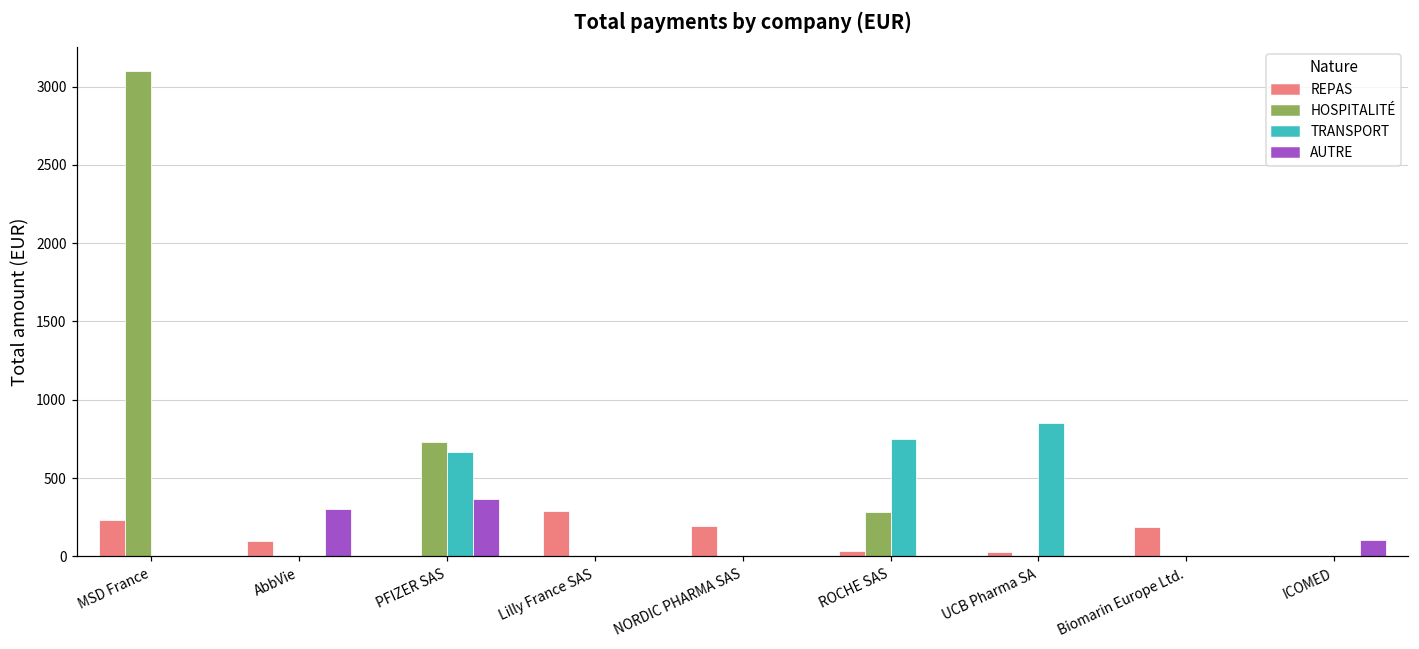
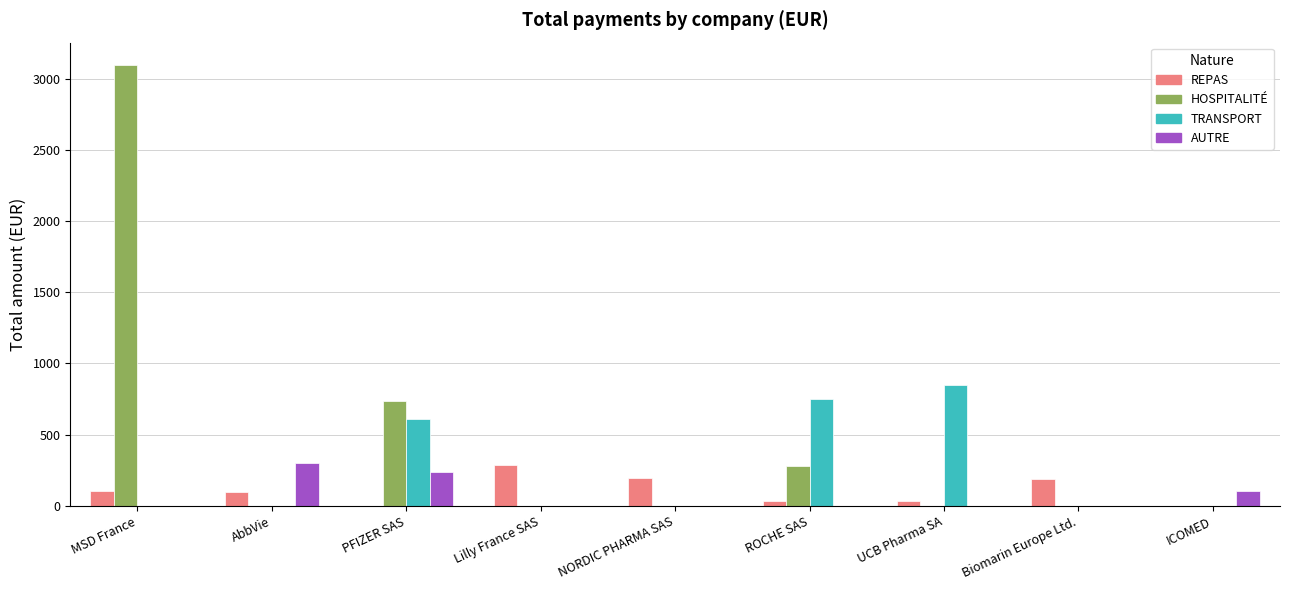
  {
    "REPAS": {
-     "MSD France": 230,
+     "MSD France": 100,
      "AbbVie": 100,
      "PFIZER SAS": 0,
      "Lilly France SAS": 290,
      "NORDIC PHARMA SAS": 200,
      "ROCHE SAS": 30,
      "UCB Pharma SA": 30,
      "Biomarin Europe Ltd.": 190,
      "ICOMED": 0
    },
    "HOSPITALITÉ": {
      "MSD France": 3100,
      "AbbVie": 0,
      "PFIZER SAS": 730,
      "Lilly France SAS": 0,
      "NORDIC PHARMA SAS": 0,
      "ROCHE SAS": 280,
      "UCB Pharma SA": 0,
      "Biomarin Europe Ltd.": 0,
      "ICOMED": 0
    },
    "TRANSPORT": {
      "MSD France": 0,
      "AbbVie": 0,
-     "PFIZER SAS": 670,
+     "PFIZER SAS": 610,
      "Lilly France SAS": 0,
      "NORDIC PHARMA SAS": 0,
      "ROCHE SAS": 750,
      "UCB Pharma SA": 850,
      "Biomarin Europe Ltd.": 0,
      "ICOMED": 0
    },
    "AUTRE": {
      "MSD France": 0,
      "AbbVie": 300,
-     "PFIZER SAS": 360,
+     "PFIZER SAS": 240,
      "Lilly France SAS": 0,
      "NORDIC PHARMA SAS": 0,
      "ROCHE SAS": 0,
      "UCB Pharma SA": 0,
      "Biomarin Europe Ltd.": 0,
      "ICOMED": 100
    }
  }
